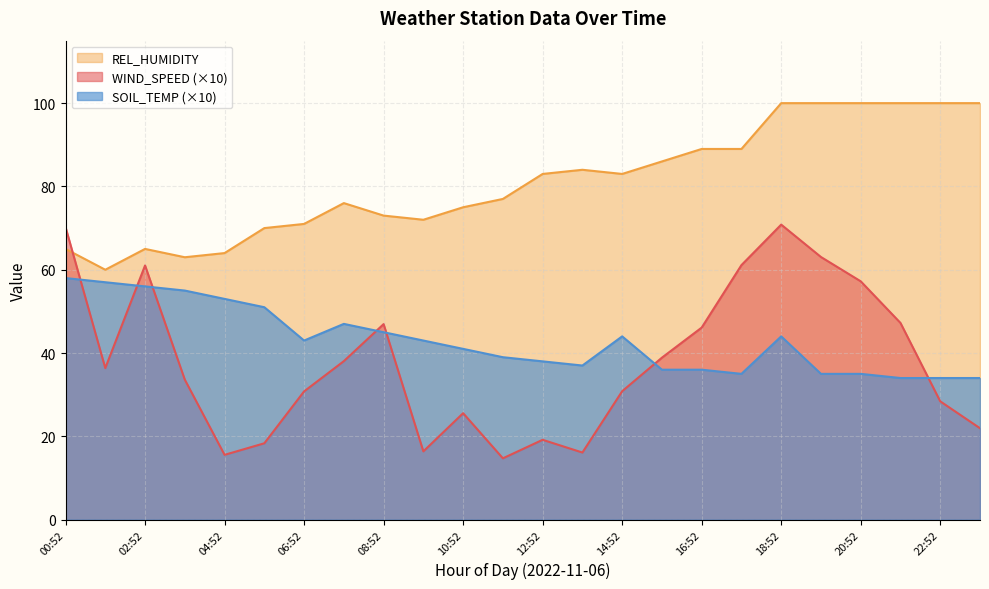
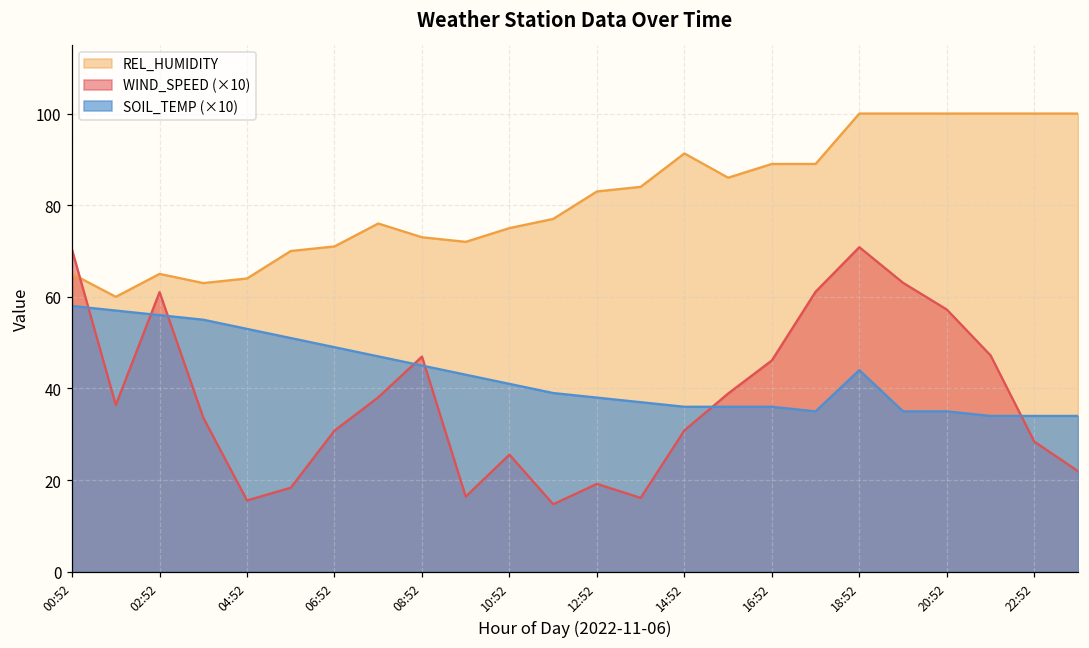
  {
    "REL_HUMIDITY": {
      "00:52": 65,
      "02:52": 65,
      "04:52": 64,
      "06:52": 71,
      "08:52": 73,
      "10:52": 75,
      "12:52": 83,
-     "14:52": 83,
+     "14:52": 91,
      "16:52": 89,
      "18:52": 100,
      "20:52": 100,
      "22:52": 100
    },
    "WIND_SPEED (×10)": {
      "00:52": 70,
      "02:52": 61,
      "04:52": 16,
      "06:52": 31,
      "08:52": 47,
      "10:52": 26,
      "12:52": 19,
      "14:52": 31,
      "16:52": 46,
      "18:52": 71,
      "20:52": 57,
      "22:52": 28
    },
    "SOIL_TEMP (×10)": {
      "00:52": 58,
      "02:52": 56,
      "04:52": 53,
-     "06:52": 43,
+     "06:52": 49,
      "08:52": 45,
      "10:52": 41,
      "12:52": 38,
-     "14:52": 44,
+     "14:52": 36,
      "16:52": 36,
      "18:52": 44,
      "20:52": 35,
      "22:52": 34
    }
  }
